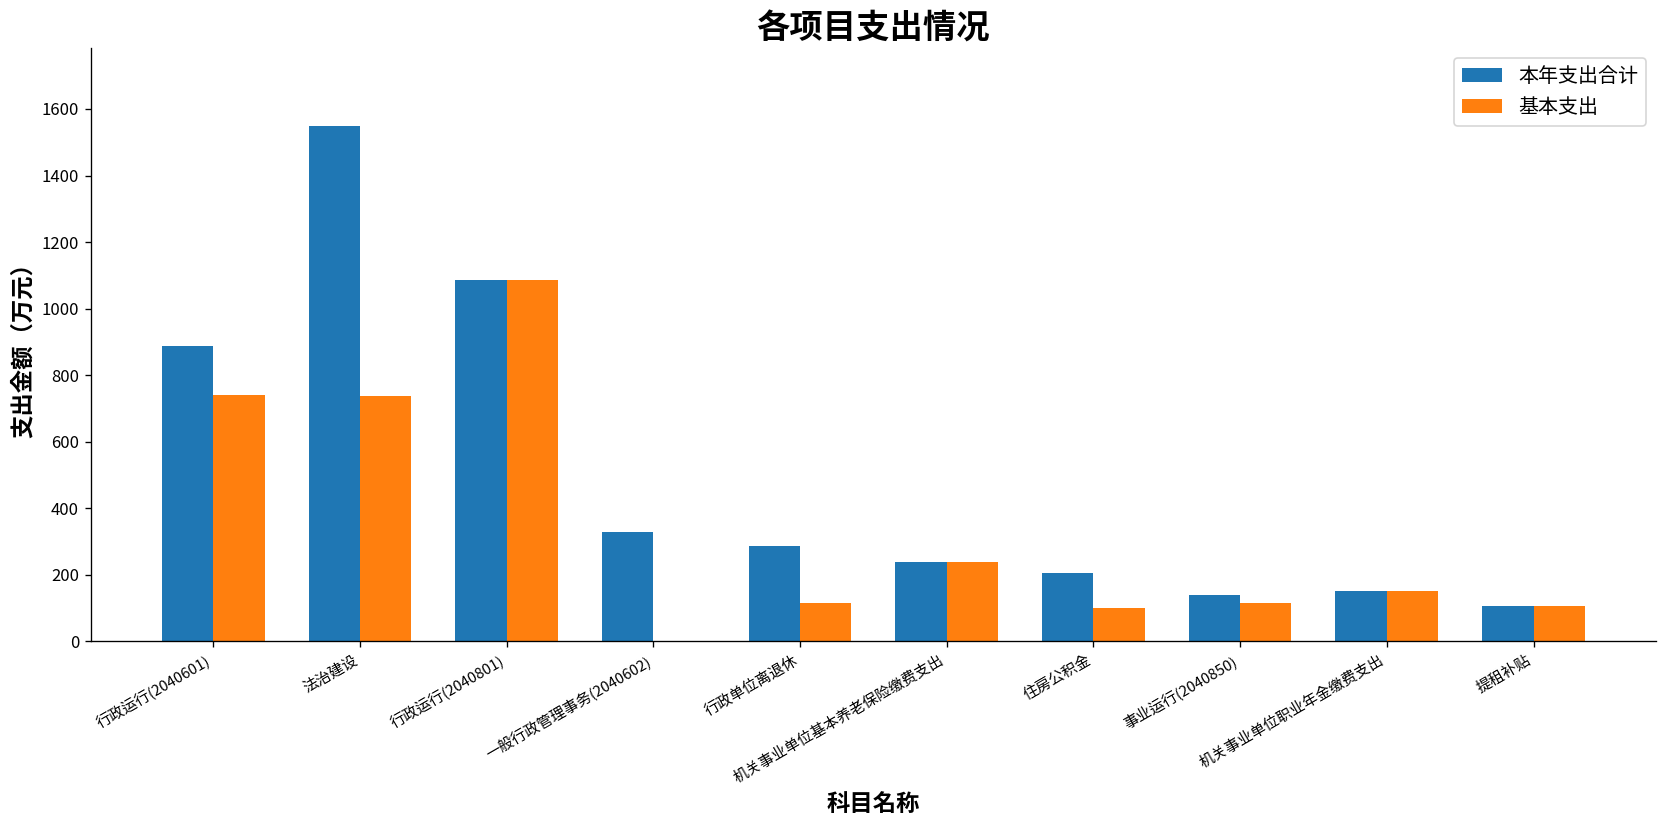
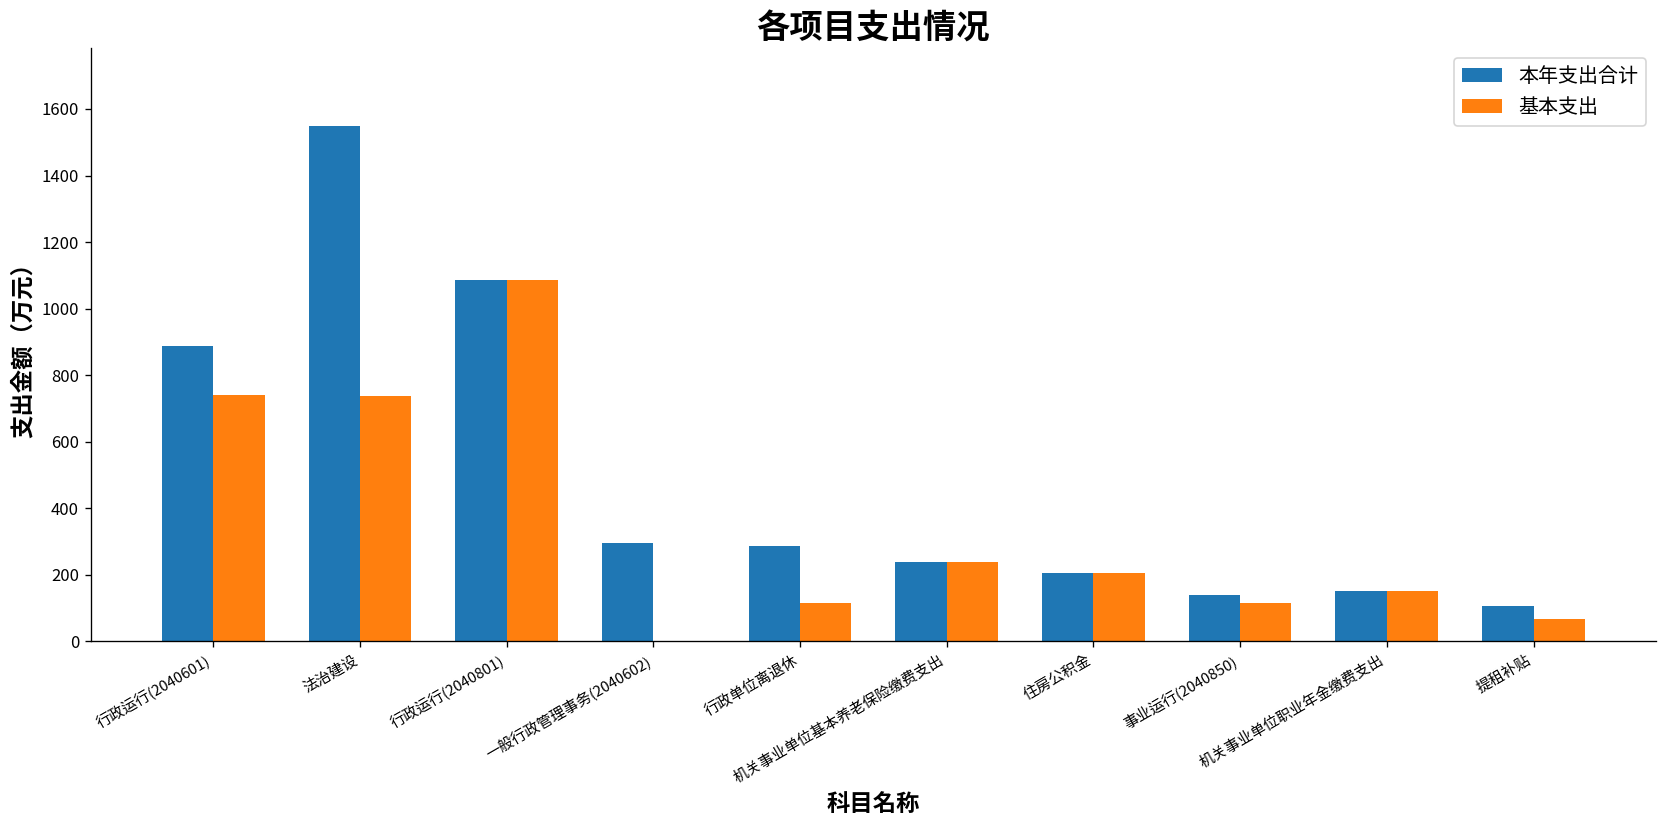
  {
    "本年支出合计": {
      "行政运行(2040601)": 890,
      "法治建设": 1550,
      "行政运行(2040801)": 1090,
-     "一般行政管理事务(2040602)": 330,
+     "一般行政管理事务(2040602)": 290,
      "行政单位离退休": 290,
      "机关事业单位基本养老保险缴费支出": 240,
      "住房公积金": 210,
      "事业运行(2040850)": 140,
      "机关事业单位职业年金缴费支出": 150,
      "提租补贴": 100
    },
    "基本支出": {
      "行政运行(2040601)": 740,
      "法治建设": 740,
      "行政运行(2040801)": 1090,
      "一般行政管理事务(2040602)": 0,
      "行政单位离退休": 120,
      "机关事业单位基本养老保险缴费支出": 240,
-     "住房公积金": 100,
+     "住房公积金": 210,
      "事业运行(2040850)": 110,
      "机关事业单位职业年金缴费支出": 150,
-     "提租补贴": 100
+     "提租补贴": 70
    }
  }
